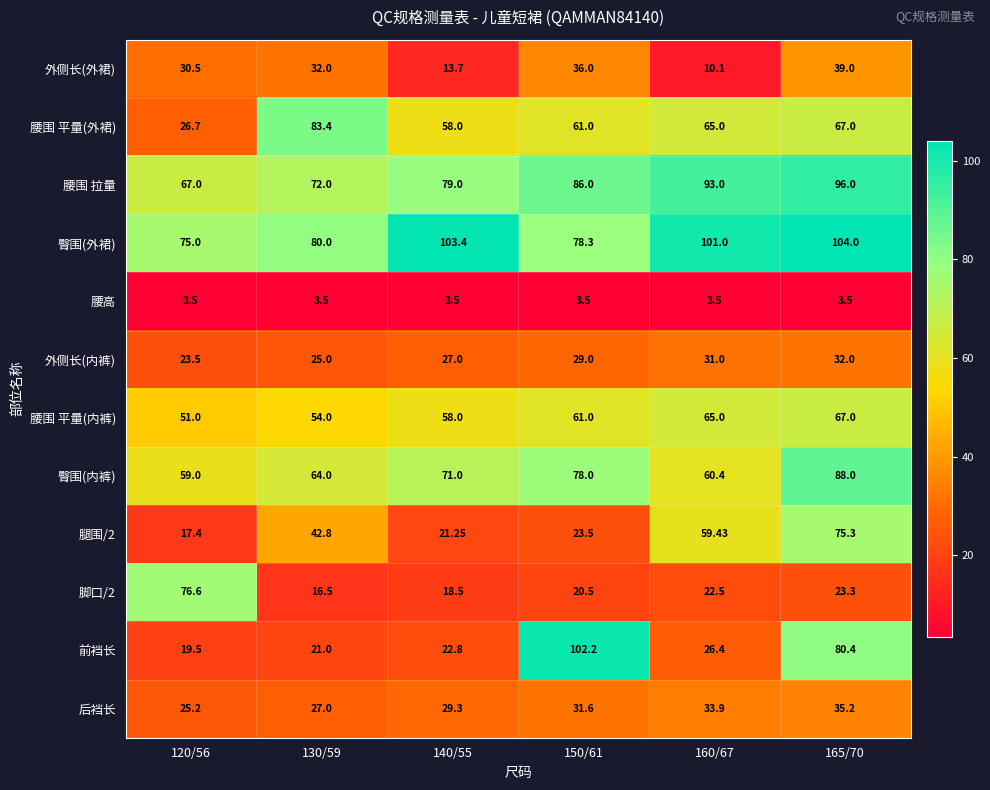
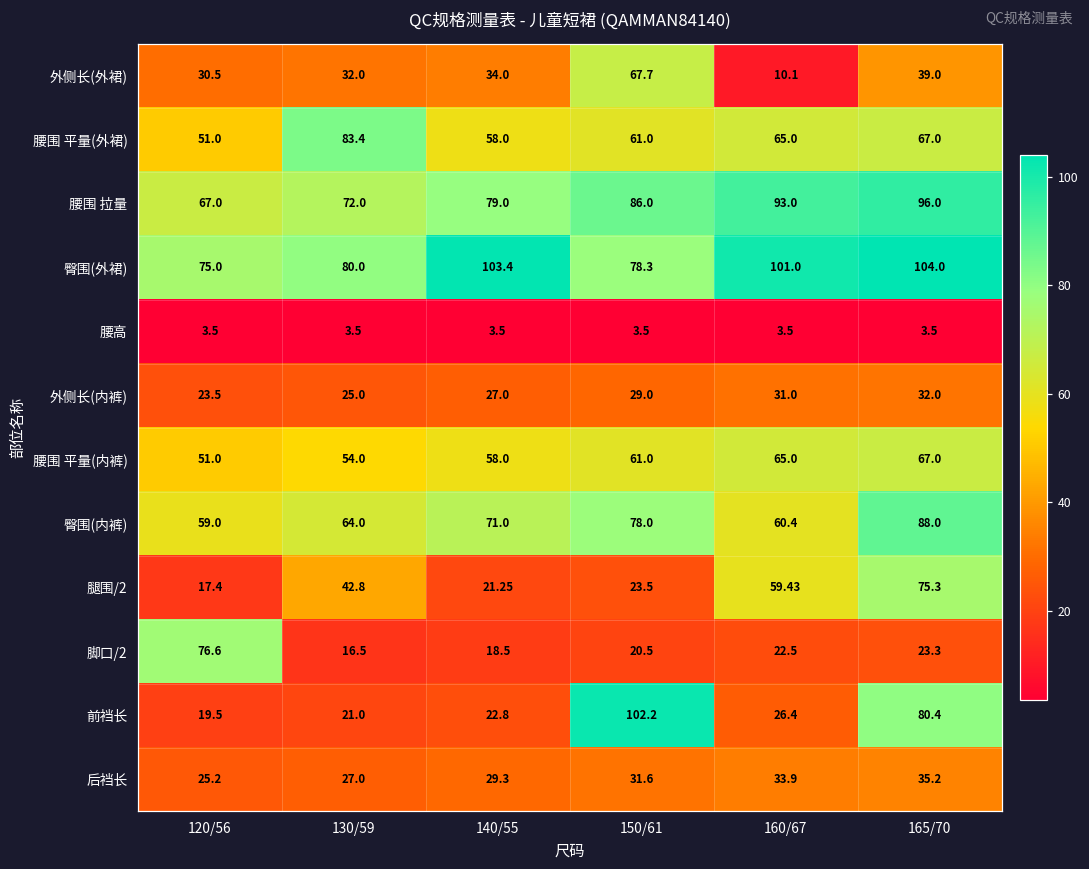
  {
    "外侧长(外裙)": {
      "120/56": 30.5,
      "130/59": 32.0,
-     "140/55": 13.7,
-     "150/61": 36.0,
+     "140/55": 34.0,
+     "150/61": 67.7,
      "160/67": 10.1,
      "165/70": 39.0
    },
    "腰围 平量(外裙)": {
-     "120/56": 26.7,
+     "120/56": 51.0,
      "130/59": 83.4,
      "140/55": 58.0,
      "150/61": 61.0,
      "160/67": 65.0,
      "165/70": 67.0
    },
    "腰围 拉量": {
      "120/56": 67.0,
      "130/59": 72.0,
      "140/55": 79.0,
      "150/61": 86.0,
      "160/67": 93.0,
      "165/70": 96.0
    },
    "臀围(外裙)": {
      "120/56": 75.0,
      "130/59": 80.0,
      "140/55": 103.4,
      "150/61": 78.3,
      "160/67": 101.0,
      "165/70": 104.0
    },
    "腰高": {
      "120/56": 3.5,
      "130/59": 3.5,
      "140/55": 3.5,
      "150/61": 3.5,
      "160/67": 3.5,
      "165/70": 3.5
    },
    "外侧长(内裤)": {
      "120/56": 23.5,
      "130/59": 25.0,
      "140/55": 27.0,
      "150/61": 29.0,
      "160/67": 31.0,
      "165/70": 32.0
    },
    "腰围 平量(内裤)": {
      "120/56": 51.0,
      "130/59": 54.0,
      "140/55": 58.0,
      "150/61": 61.0,
      "160/67": 65.0,
      "165/70": 67.0
    },
    "臀围(内裤)": {
      "120/56": 59.0,
      "130/59": 64.0,
      "140/55": 71.0,
      "150/61": 78.0,
      "160/67": 60.4,
      "165/70": 88.0
    },
    "腿围/2": {
      "120/56": 17.4,
      "130/59": 42.8,
      "140/55": 21.25,
      "150/61": 23.5,
      "160/67": 59.43,
      "165/70": 75.3
    },
    "脚口/2": {
      "120/56": 76.6,
      "130/59": 16.5,
      "140/55": 18.5,
      "150/61": 20.5,
      "160/67": 22.5,
      "165/70": 23.3
    },
    "前裆长": {
      "120/56": 19.5,
      "130/59": 21.0,
      "140/55": 22.8,
      "150/61": 102.2,
      "160/67": 26.4,
      "165/70": 80.4
    },
    "后裆长": {
      "120/56": 25.2,
      "130/59": 27.0,
      "140/55": 29.3,
      "150/61": 31.6,
      "160/67": 33.9,
      "165/70": 35.2
    }
  }
